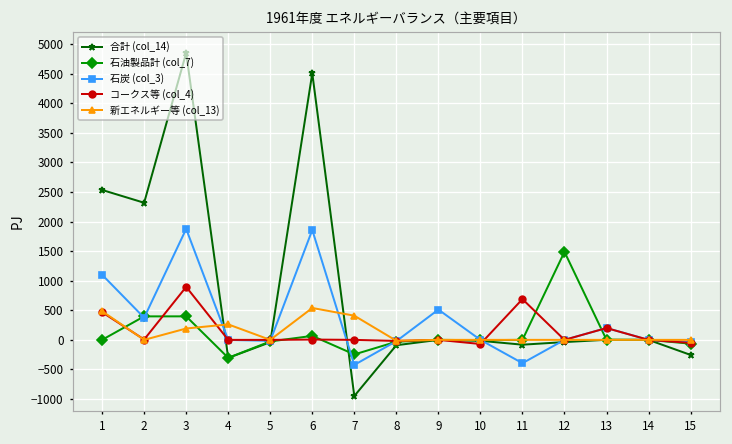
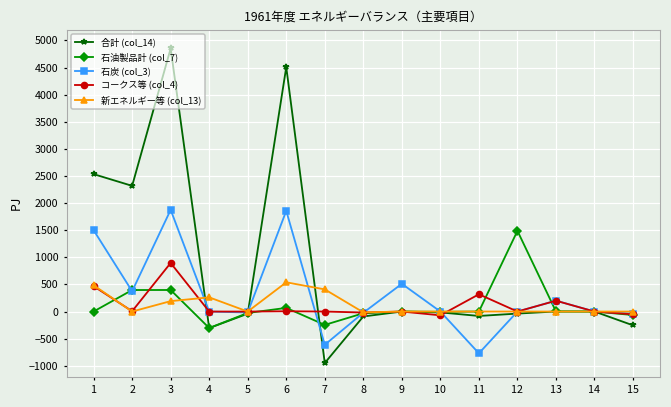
  {
    "石炭 (col_3)": {
-     "1": 1100,
+     "1": 1500,
      "3": 1900,
      "6": 1900,
-     "7": -400,
+     "7": -600,
      "9": 500,
-     "11": -400
+     "11": -800
    },
    "コークス等 (col_4)": {
      "3": 900,
      "6": 0,
      "7": 0,
      "10": -100,
-     "11": 700
+     "11": 300
    },
    "新エネルギー等 (col_13)": {
      "3": 200,
      "4": 300,
      "6": 500,
      "7": 400
    }
  }
